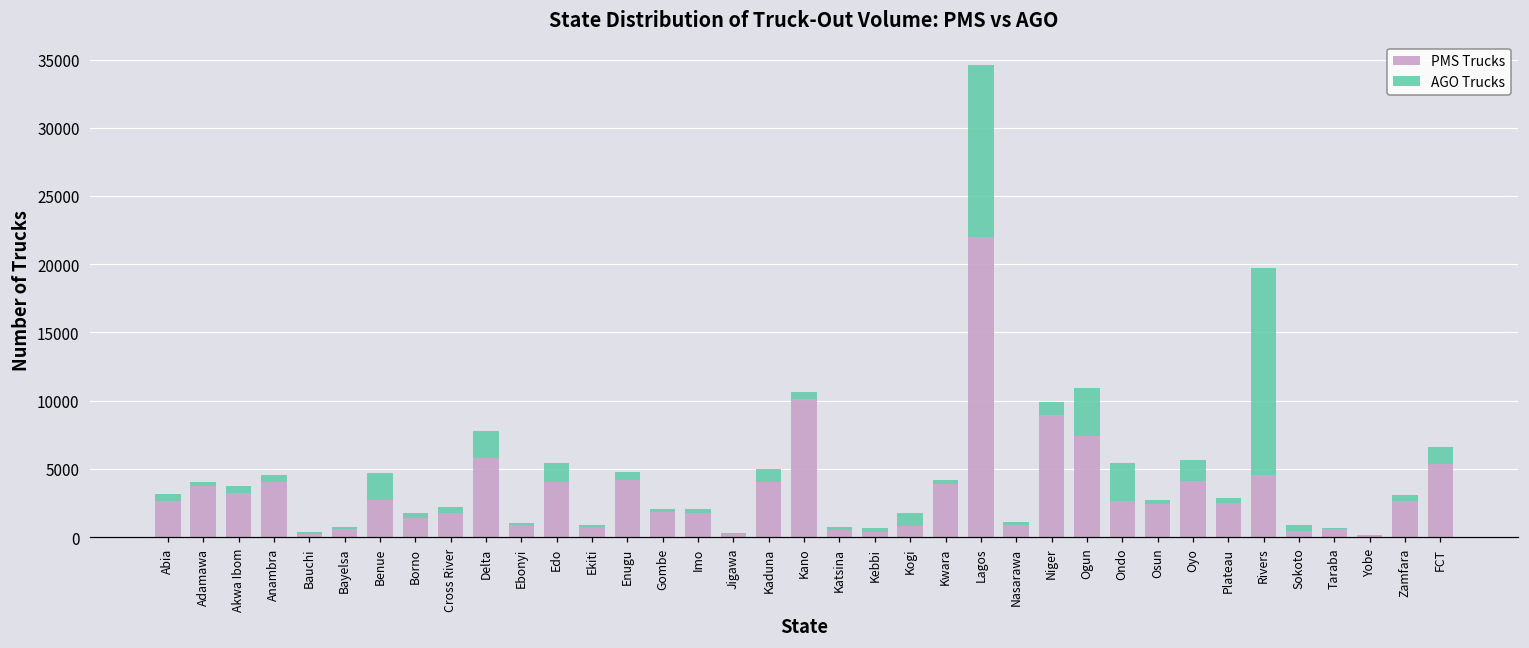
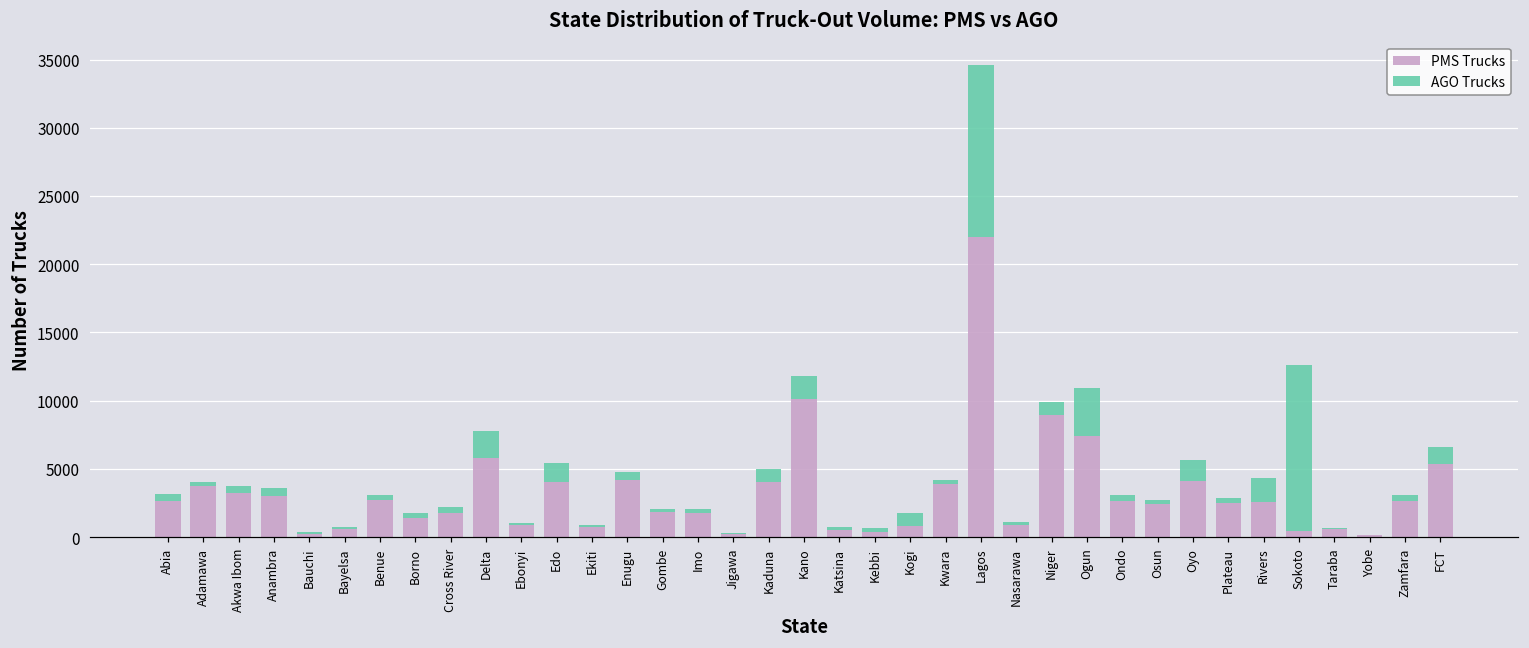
  {
    "PMS Trucks": {
      "Abia": 2700,
      "Adamawa": 3800,
      "Akwa Ibom": 3200,
-     "Anambra": 4000,
+     "Anambra": 3000,
      "Bauchi": 200,
      "Bayelsa": 600,
      "Benue": 2700,
      "Borno": 1400,
      "Cross River": 1800,
      "Delta": 5800,
      "Ebonyi": 900,
      "Edo": 4100,
      "Ekiti": 800,
      "Enugu": 4200,
      "Gombe": 1800,
      "Imo": 1700,
      "Jigawa": 200,
      "Kaduna": 4100,
      "Kano": 10100,
      "Katsina": 500,
      "Kebbi": 400,
      "Kogi": 800,
      "Kwara": 3900,
      "Lagos": 22000,
      "Nasarawa": 900,
      "Niger": 9000,
      "Ogun": 7400,
      "Ondo": 2600,
      "Osun": 2400,
      "Oyo": 4100,
      "Plateau": 2500,
-     "Rivers": 4500,
+     "Rivers": 2600,
      "Sokoto": 400,
      "Taraba": 600,
      "Zamfara": 2600,
      "FCT": 5300
    },
    "AGO Trucks": {
      "Abia": 500,
      "Adamawa": 300,
      "Akwa Ibom": 500,
      "Anambra": 600,
-     "Benue": 2000,
+     "Benue": 300,
      "Borno": 300,
      "Cross River": 400,
      "Delta": 2000,
      "Edo": 1400,
      "Enugu": 500,
      "Gombe": 300,
      "Imo": 300,
      "Kaduna": 900,
-     "Kano": 500,
+     "Kano": 1700,
      "Katsina": 200,
      "Kebbi": 300,
      "Kogi": 1000,
      "Kwara": 300,
      "Lagos": 12600,
      "Nasarawa": 200,
      "Niger": 900,
      "Ogun": 3500,
-     "Ondo": 2800,
+     "Ondo": 400,
      "Osun": 300,
      "Oyo": 1500,
      "Plateau": 300,
-     "Rivers": 15200,
-     "Sokoto": 400,
+     "Rivers": 1700,
+     "Sokoto": 12200,
      "Zamfara": 400,
      "FCT": 1200
    }
  }
